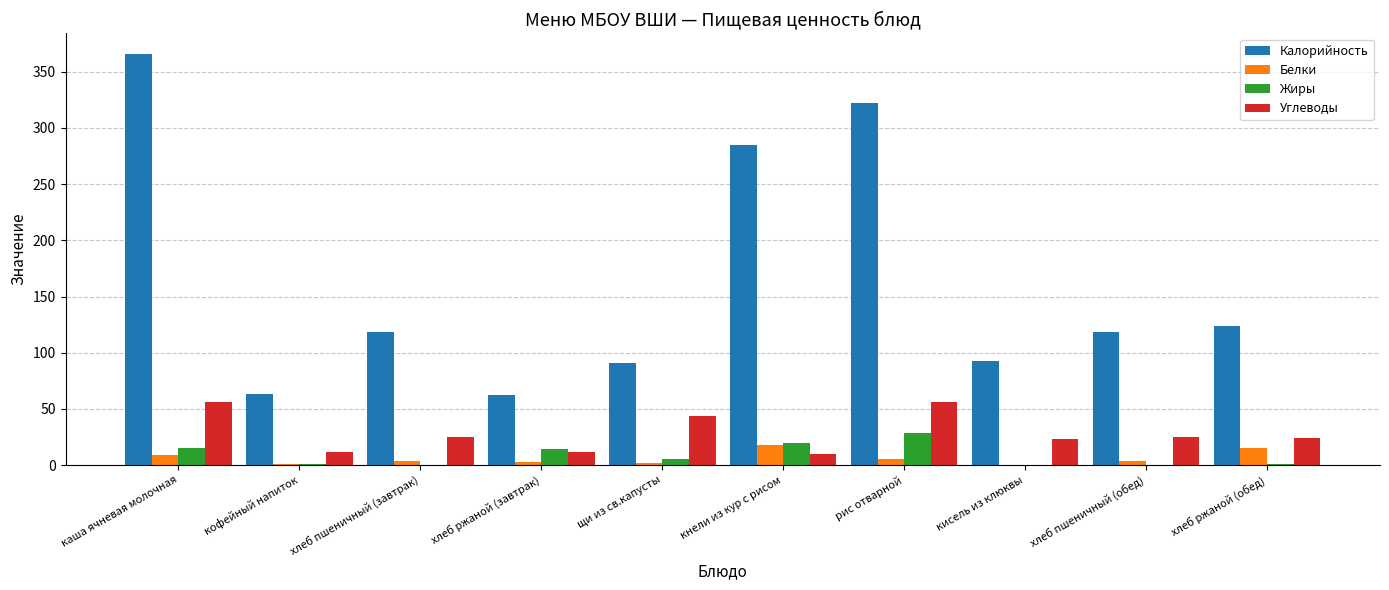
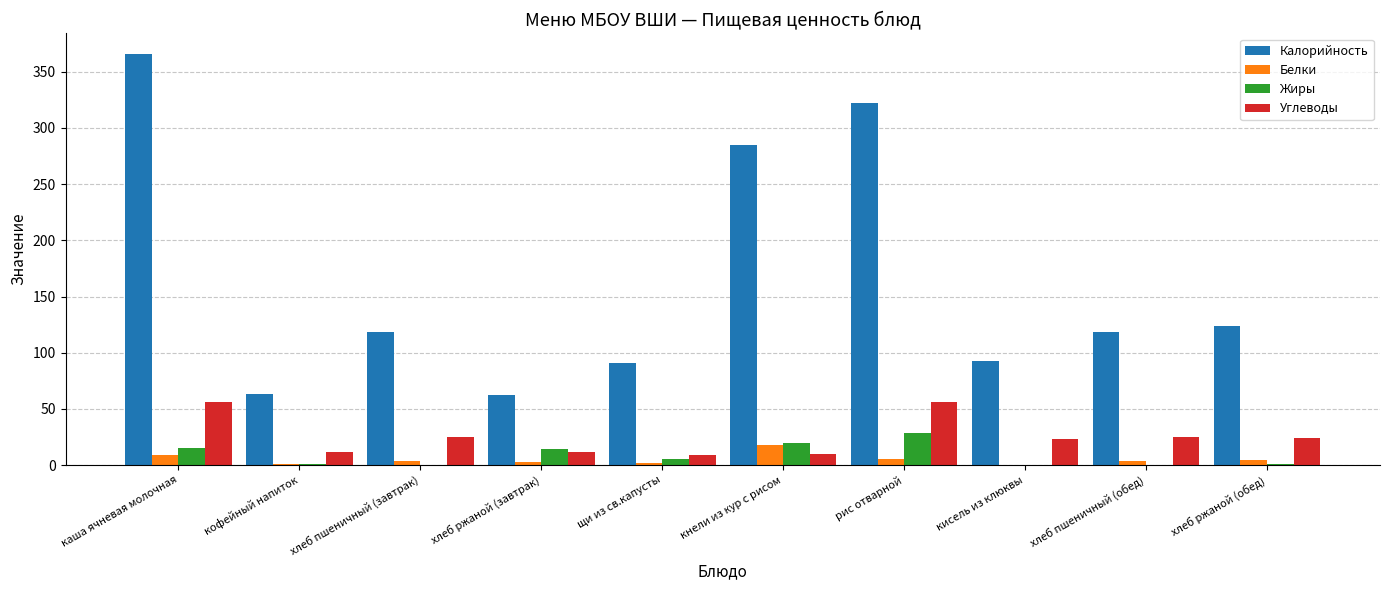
  {
    "Калорийность": {
      "каша ячневая молочная": 366,
      "кофейный напиток": 63,
      "хлеб пшеничный (завтрак)": 118,
      "хлеб ржаной (завтрак)": 62,
      "щи из св.капусты": 91,
      "кнели из кур с рисом": 285,
      "рис отварной": 322,
      "кисель из клюквы": 93,
      "хлеб пшеничный (обед)": 118,
      "хлеб ржаной (обед)": 124
    },
    "Белки": {
      "каша ячневая молочная": 9,
      "хлеб пшеничный (завтрак)": 4,
      "хлеб ржаной (завтрак)": 2,
      "кнели из кур с рисом": 18,
      "рис отварной": 6,
      "хлеб пшеничный (обед)": 4,
-     "хлеб ржаной (обед)": 15
+     "хлеб ржаной (обед)": 5
    },
    "Жиры": {
      "каша ячневая молочная": 15,
      "хлеб ржаной (завтрак)": 14,
      "щи из св.капусты": 5,
      "кнели из кур с рисом": 19,
      "рис отварной": 29
    },
    "Углеводы": {
      "каша ячневая молочная": 56,
      "кофейный напиток": 11,
      "хлеб пшеничный (завтрак)": 25,
      "хлеб ржаной (завтрак)": 12,
-     "щи из св.капусты": 44,
+     "щи из св.капусты": 9,
      "кнели из кур с рисом": 10,
      "рис отварной": 56,
      "кисель из клюквы": 23,
      "хлеб пшеничный (обед)": 25,
      "хлеб ржаной (обед)": 24
    }
  }
